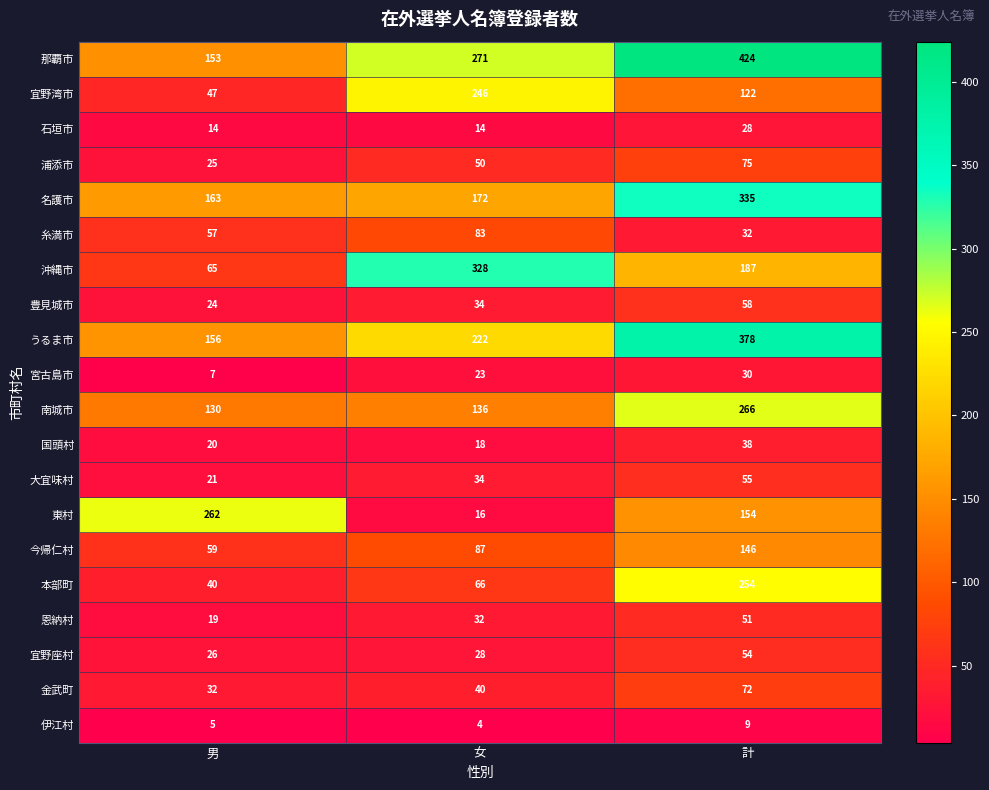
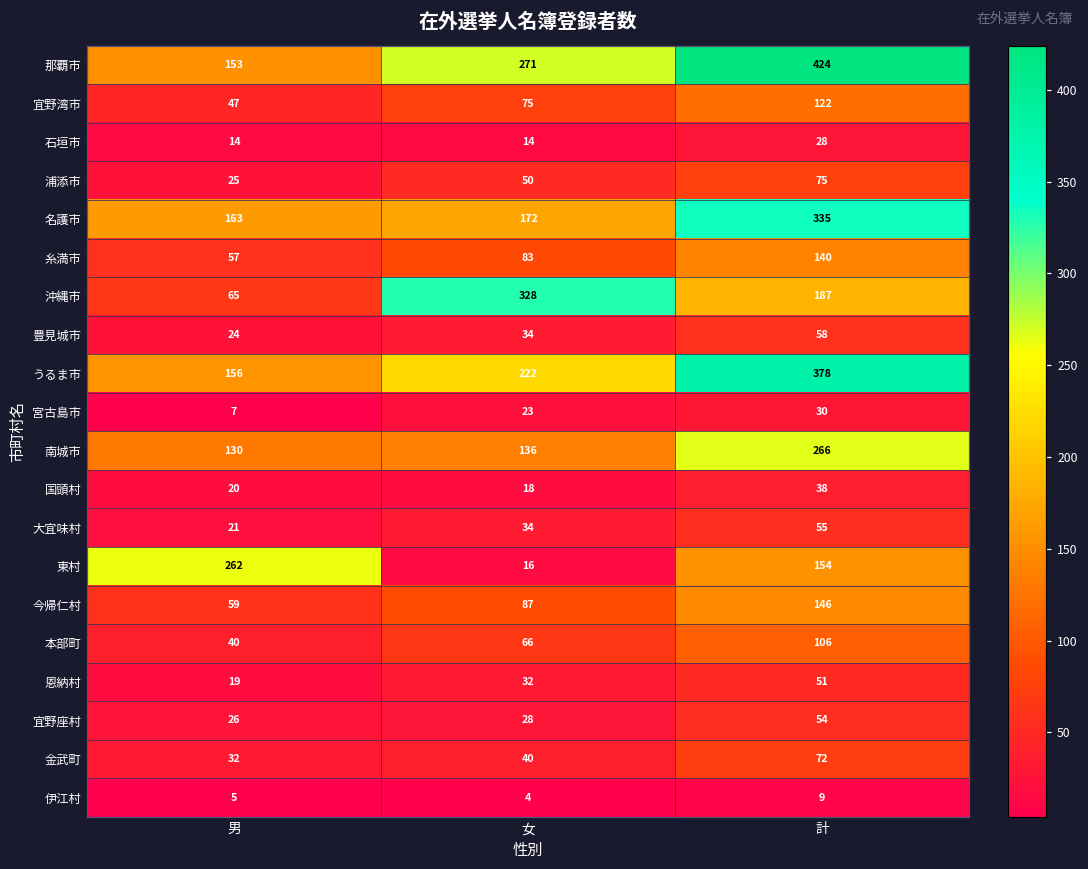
  {
    "那覇市": {
      "男": 153,
      "女": 271,
      "計": 424
    },
    "宜野湾市": {
      "男": 47,
-     "女": 246,
+     "女": 75,
      "計": 122
    },
    "石垣市": {
      "男": 14,
      "女": 14,
      "計": 28
    },
    "浦添市": {
      "男": 25,
      "女": 50,
      "計": 75
    },
    "名護市": {
      "男": 163,
      "女": 172,
      "計": 335
    },
    "糸満市": {
      "男": 57,
      "女": 83,
-     "計": 32
+     "計": 140
    },
    "沖縄市": {
      "男": 65,
      "女": 328,
      "計": 187
    },
    "豊見城市": {
      "男": 24,
      "女": 34,
      "計": 58
    },
    "うるま市": {
      "男": 156,
      "女": 222,
      "計": 378
    },
    "宮古島市": {
      "男": 7,
      "女": 23,
      "計": 30
    },
    "南城市": {
      "男": 130,
      "女": 136,
      "計": 266
    },
    "国頭村": {
      "男": 20,
      "女": 18,
      "計": 38
    },
    "大宜味村": {
      "男": 21,
      "女": 34,
      "計": 55
    },
    "東村": {
      "男": 262,
      "女": 16,
      "計": 154
    },
    "今帰仁村": {
      "男": 59,
      "女": 87,
      "計": 146
    },
    "本部町": {
      "男": 40,
      "女": 66,
-     "計": 254
+     "計": 106
    },
    "恩納村": {
      "男": 19,
      "女": 32,
      "計": 51
    },
    "宜野座村": {
      "男": 26,
      "女": 28,
      "計": 54
    },
    "金武町": {
      "男": 32,
      "女": 40,
      "計": 72
    },
    "伊江村": {
      "男": 5,
      "女": 4,
      "計": 9
    }
  }
